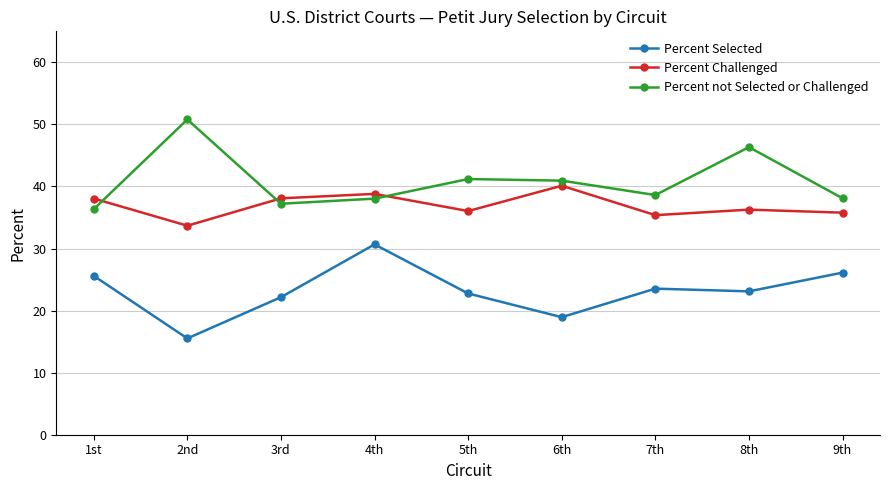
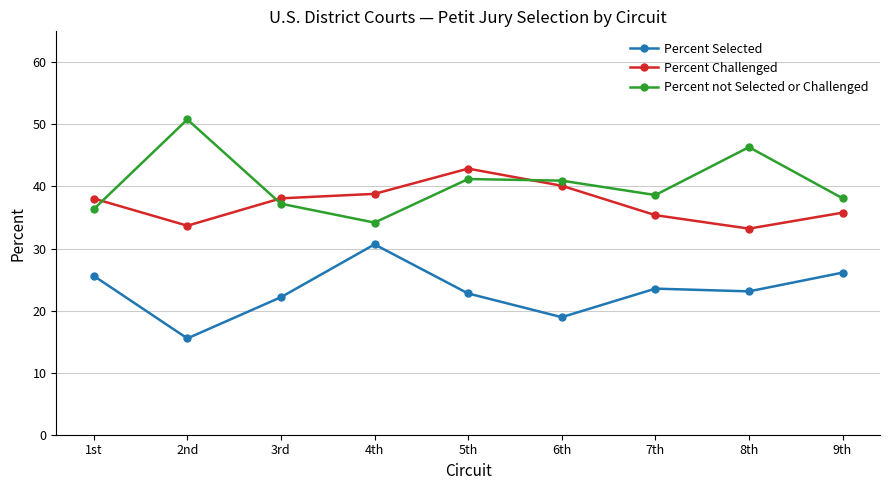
  {
    "Percent Selected": {
      "1st": 26,
      "2nd": 16,
      "3rd": 22,
      "4th": 31,
      "5th": 23,
      "6th": 19,
      "7th": 24,
      "8th": 23,
      "9th": 26
    },
    "Percent Challenged": {
      "1st": 38,
      "2nd": 34,
      "3rd": 38,
      "4th": 39,
-     "5th": 36,
+     "5th": 43,
      "6th": 40,
      "7th": 35,
-     "8th": 36,
+     "8th": 33,
      "9th": 36
    },
    "Percent not Selected or Challenged": {
      "1st": 36,
      "2nd": 51,
      "3rd": 37,
-     "4th": 38,
+     "4th": 34,
      "5th": 41,
      "6th": 41,
      "7th": 39,
      "8th": 46,
      "9th": 38
    }
  }
